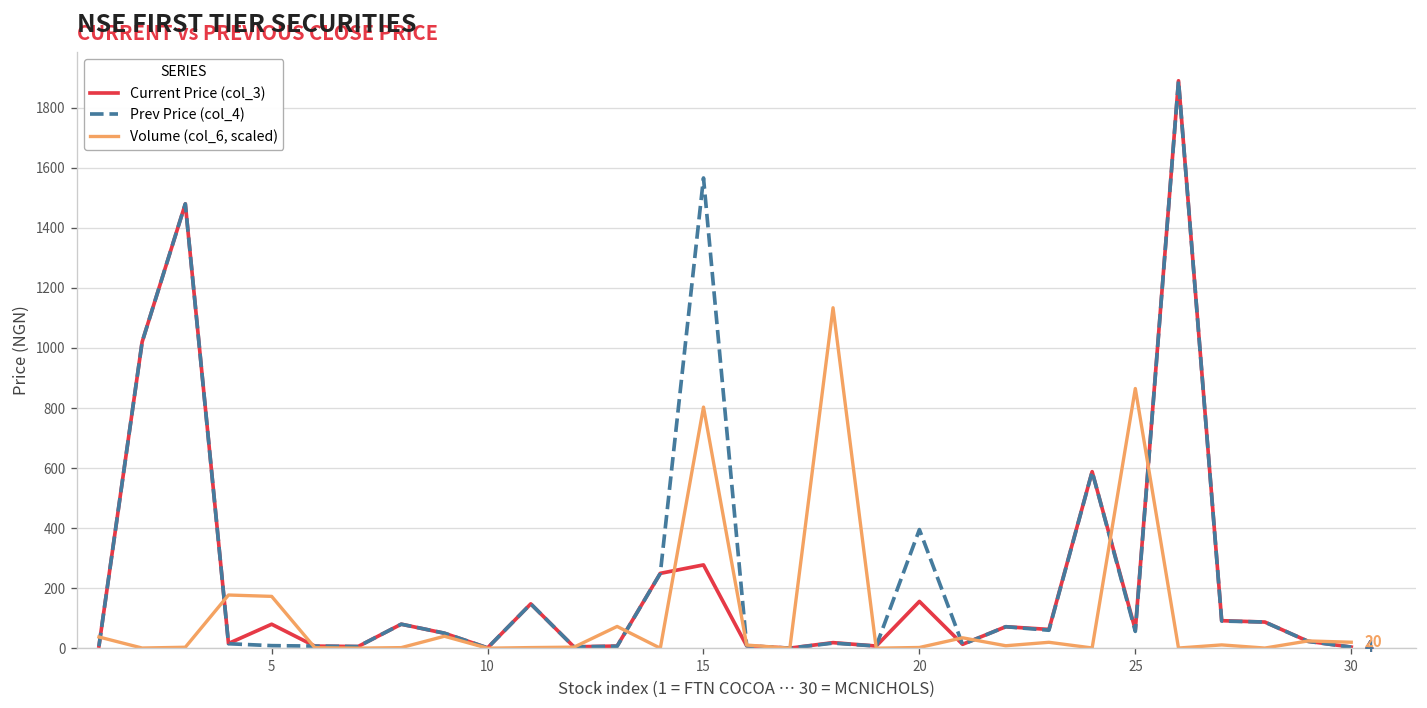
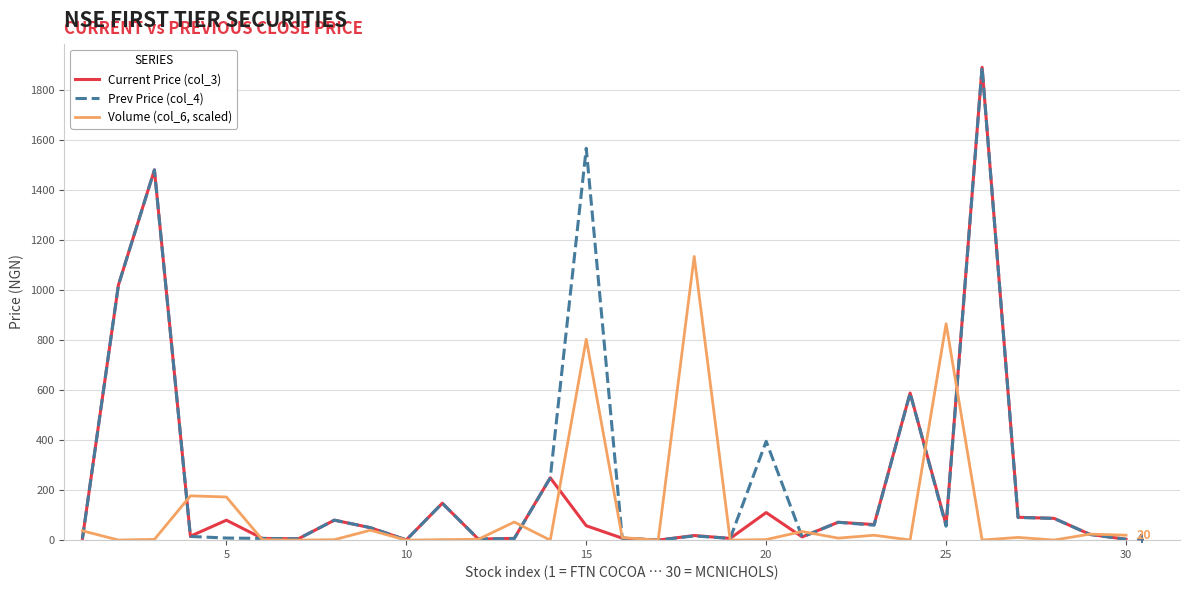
  {
    "Current Price (col_3)": {
      "5": 80,
-     "15": 280,
-     "20": 160
+     "15": 60,
+     "20": 110
    },
    "Prev Price (col_4)": {
      "5": 10,
      "15": 1570,
      "20": 400
    },
    "Volume (col_6, scaled)": {
      "5": 170,
      "15": 800,
      "20": 0,
      "25": 870
    }
  }
